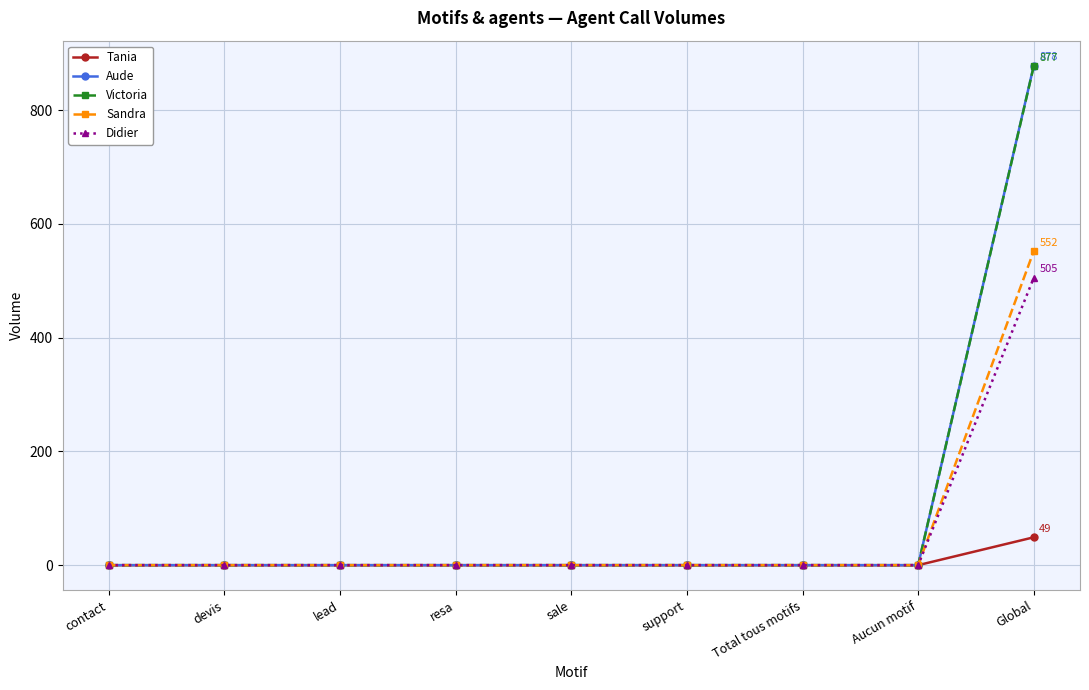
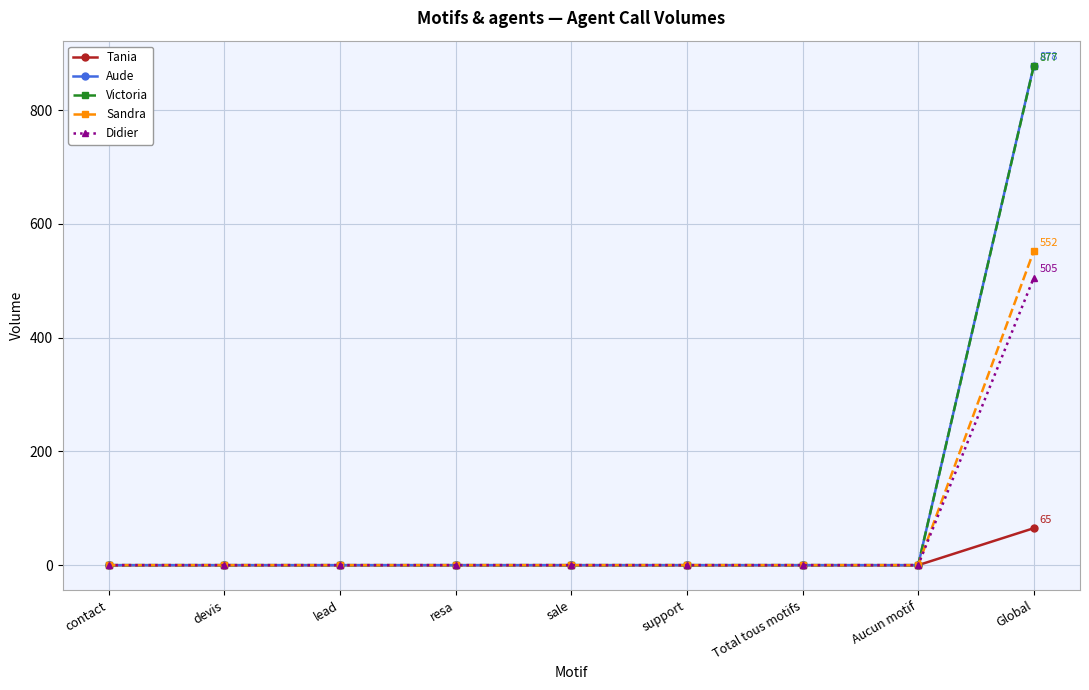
  {
    "Tania": {
-     "Global": 49
+     "Global": 65
    },
    "Sandra": {
      "Global": 552
    },
    "Didier": {
      "Global": 505
    }
  }
